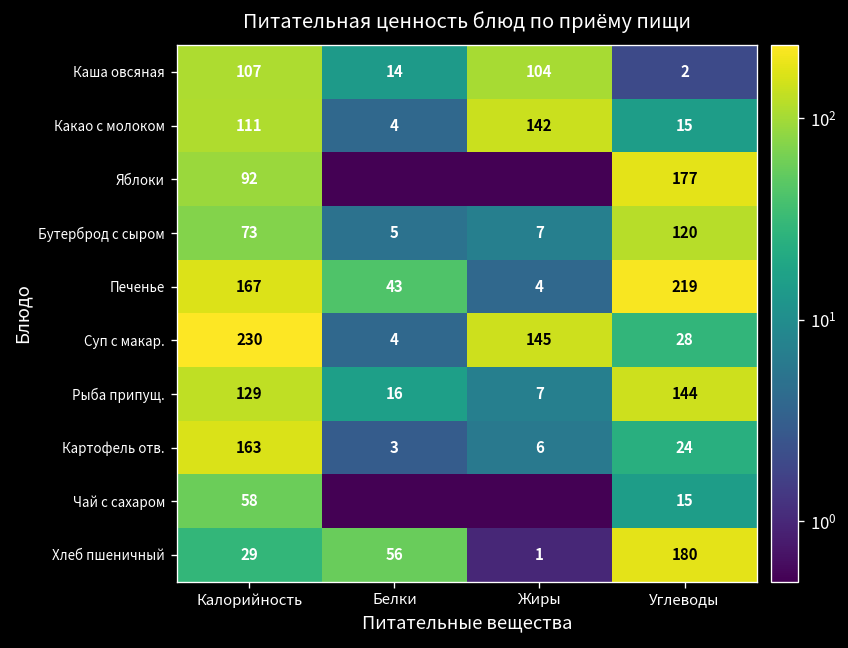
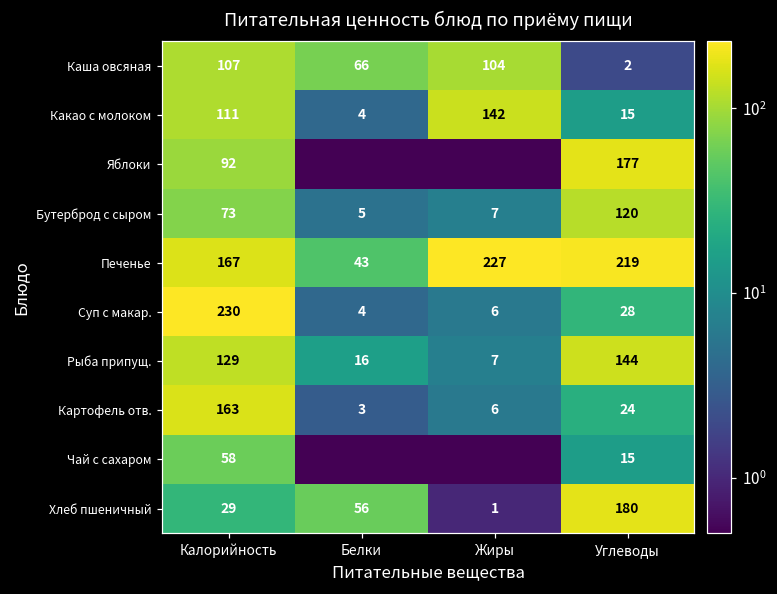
  {
    "Каша овсяная": {
      "Калорийность": 107,
-     "Белки": 14,
+     "Белки": 66,
      "Жиры": 104,
      "Углеводы": 2
    },
    "Какао с молоком": {
      "Калорийность": 111,
      "Белки": 4,
      "Жиры": 142,
      "Углеводы": 15
    },
    "Яблоки": {
      "Калорийность": 92,
      "Углеводы": 177
    },
    "Бутерброд с сыром": {
      "Калорийность": 73,
      "Белки": 5,
      "Жиры": 7,
      "Углеводы": 120
    },
    "Печенье": {
      "Калорийность": 167,
      "Белки": 43,
-     "Жиры": 4,
+     "Жиры": 227,
      "Углеводы": 219
    },
    "Суп с макар.": {
      "Калорийность": 230,
      "Белки": 4,
-     "Жиры": 145,
+     "Жиры": 6,
      "Углеводы": 28
    },
    "Рыба припущ.": {
      "Калорийность": 129,
      "Белки": 16,
      "Жиры": 7,
      "Углеводы": 144
    },
    "Картофель отв.": {
      "Калорийность": 163,
      "Белки": 3,
      "Жиры": 6,
      "Углеводы": 24
    },
    "Чай с сахаром": {
      "Калорийность": 58,
      "Углеводы": 15
    },
    "Хлеб пшеничный": {
      "Калорийность": 29,
      "Белки": 56,
      "Жиры": 1,
      "Углеводы": 180
    }
  }
